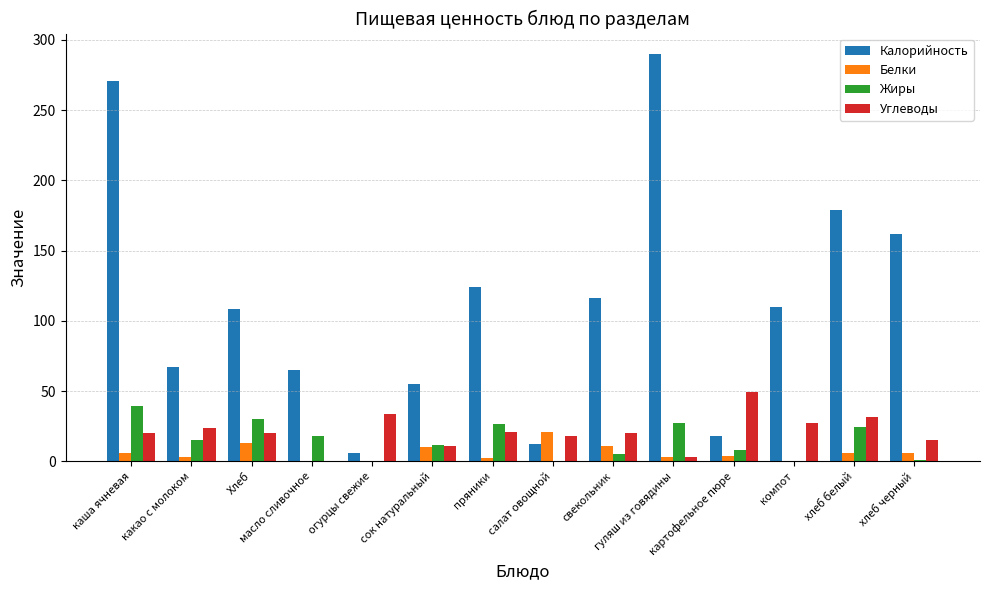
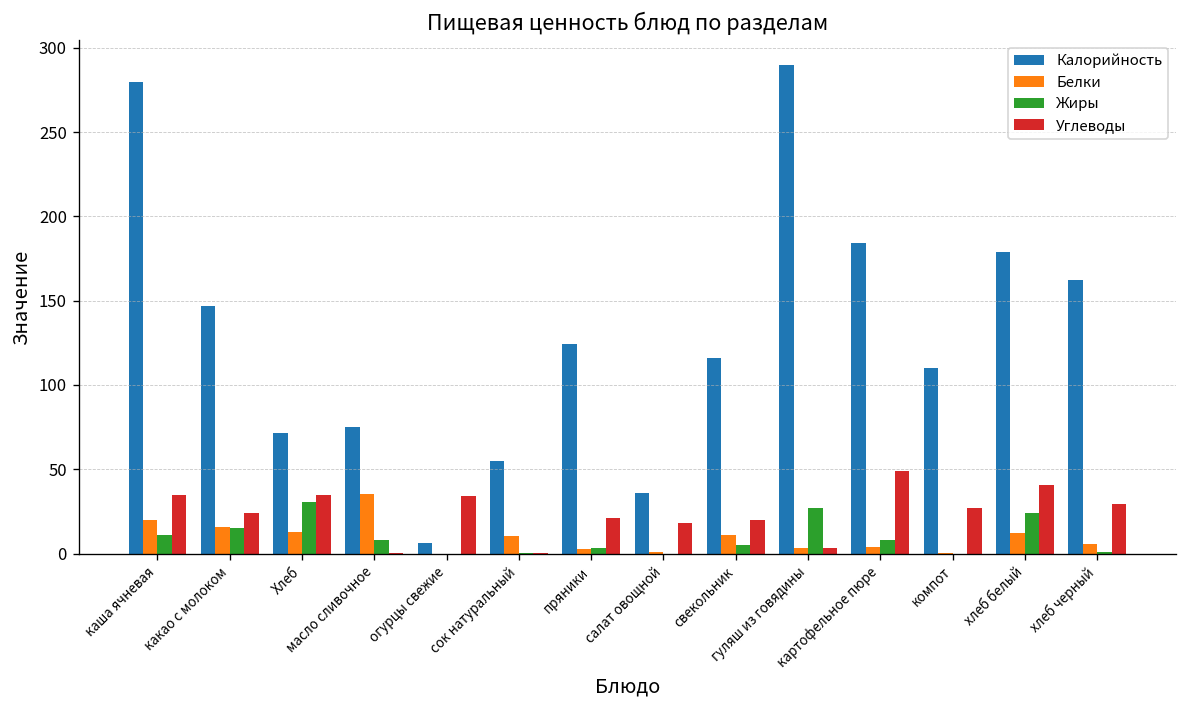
  {
    "Калорийность": {
-     "каша ячневая": 271,
-     "какао с молоком": 67,
-     "Хлеб": 109,
-     "масло сливочное": 65,
+     "каша ячневая": 280,
+     "какао с молоком": 147,
+     "Хлеб": 72,
+     "масло сливочное": 75,
      "огурцы свежие": 6,
      "сок натуральный": 55,
      "пряники": 124,
-     "салат овощной": 12,
+     "салат овощной": 36,
      "свекольник": 116,
      "гуляш из говядины": 290,
-     "картофельное пюре": 18,
+     "картофельное пюре": 184,
      "компот": 110,
      "хлеб белый": 179,
      "хлеб черный": 162
    },
    "Белки": {
-     "каша ячневая": 6,
-     "какао с молоком": 3,
+     "каша ячневая": 20,
+     "какао с молоком": 16,
      "Хлеб": 13,
-     "масло сливочное": 0,
+     "масло сливочное": 36,
      "огурцы свежие": 0,
      "сок натуральный": 10,
      "пряники": 3,
-     "салат овощной": 21,
+     "салат овощной": 1,
      "свекольник": 11,
      "гуляш из говядины": 3,
      "картофельное пюре": 4,
-     "хлеб белый": 6,
+     "хлеб белый": 12,
      "хлеб черный": 6
    },
    "Жиры": {
-     "каша ячневая": 39,
+     "каша ячневая": 11,
      "какао с молоком": 15,
      "Хлеб": 30,
-     "масло сливочное": 18,
+     "масло сливочное": 8,
      "огурцы свежие": 0,
-     "сок натуральный": 12,
-     "пряники": 27,
+     "сок натуральный": 0,
+     "пряники": 3,
      "салат овощной": 0,
      "свекольник": 5,
      "гуляш из говядины": 27,
      "картофельное пюре": 8,
      "компот": 0,
      "хлеб белый": 24
    },
    "Углеводы": {
-     "каша ячневая": 20,
+     "каша ячневая": 35,
      "какао с молоком": 24,
-     "Хлеб": 20,
+     "Хлеб": 35,
      "огурцы свежие": 34,
-     "сок натуральный": 11,
+     "сок натуральный": 0,
      "пряники": 21,
      "салат овощной": 18,
      "свекольник": 20,
      "гуляш из говядины": 3,
      "картофельное пюре": 49,
      "компот": 27,
-     "хлеб белый": 32,
-     "хлеб черный": 15
+     "хлеб белый": 41,
+     "хлеб черный": 30
    }
  }
